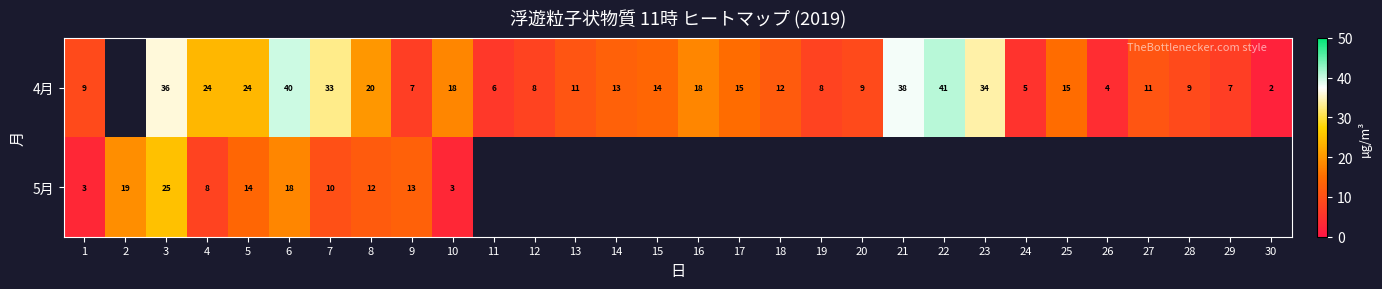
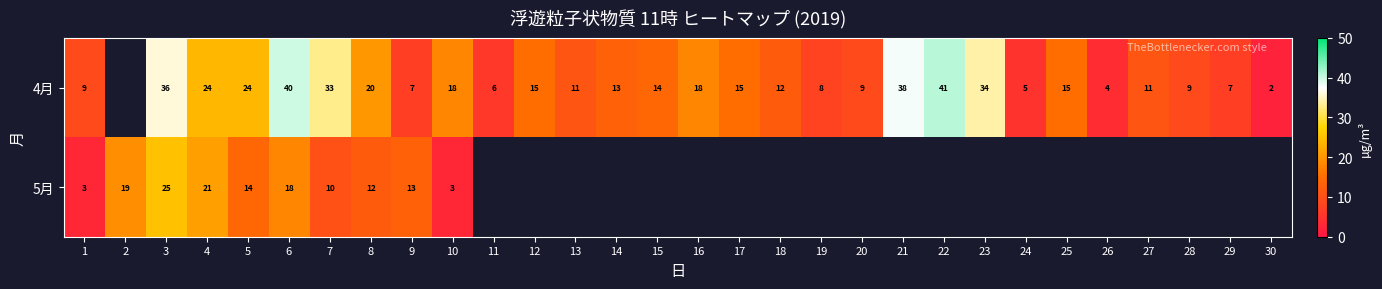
  {
    "4月": {
      "1": 9,
      "3": 36,
      "4": 24,
      "5": 24,
      "6": 40,
      "7": 33,
      "8": 20,
      "9": 7,
      "10": 18,
      "11": 6,
-     "12": 8,
+     "12": 15,
      "13": 11,
      "14": 13,
      "15": 14,
      "16": 18,
      "17": 15,
      "18": 12,
      "19": 8,
      "20": 9,
      "21": 38,
      "22": 41,
      "23": 34,
      "24": 5,
      "25": 15,
      "26": 4,
      "27": 11,
      "29": 7,
      "30": 2
    },
    "5月": {
      "1": 3,
      "2": 19,
      "3": 25,
-     "4": 8,
+     "4": 21,
      "5": 14,
      "6": 18,
      "7": 10,
      "8": 12,
      "9": 13,
      "10": 3
    }
  }
